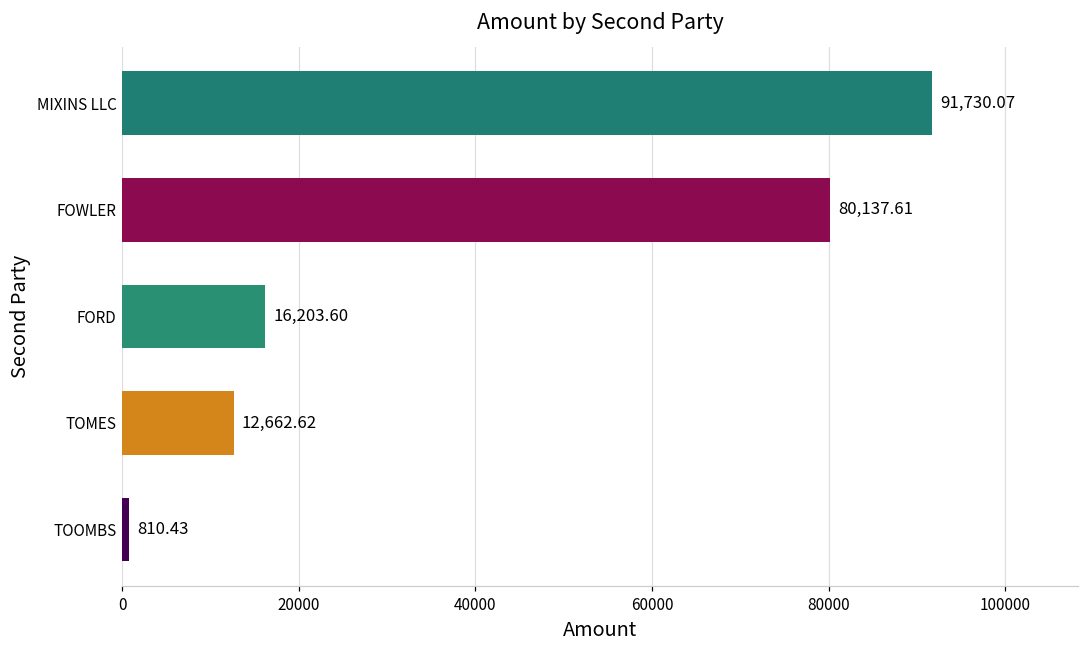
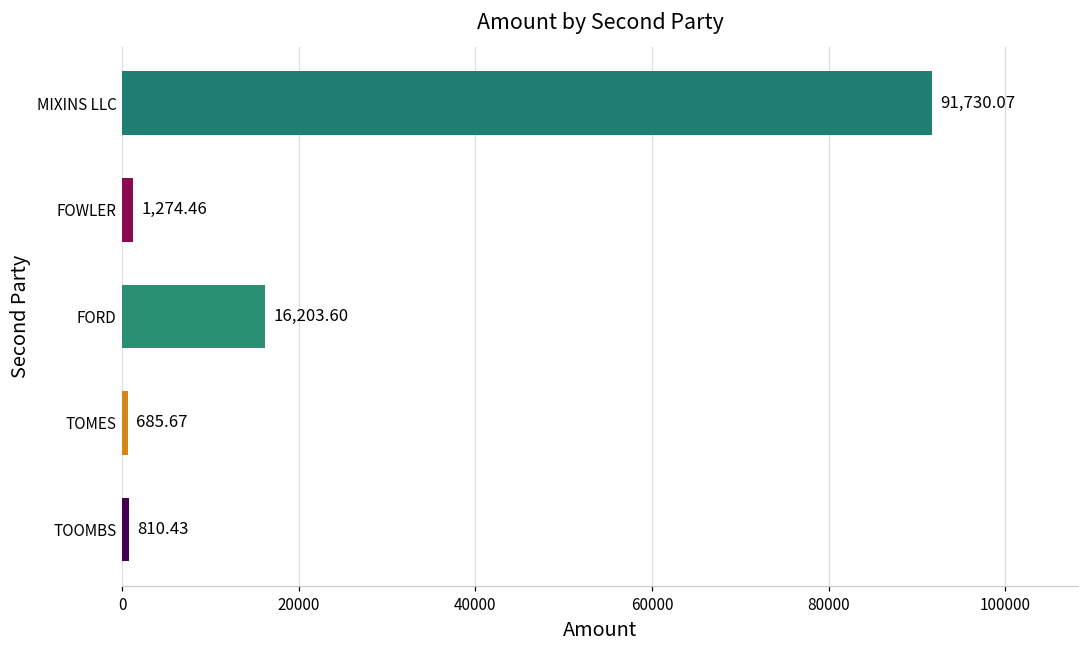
  {
    "MIXINS LLC": "91,730.07",
-   "FOWLER": "80,137.61",
+   "FOWLER": "1,274.46",
    "FORD": "16,203.60",
-   "TOMES": "12,662.62",
+   "TOMES": "685.67",
    "TOOMBS": "810.43"
  }
